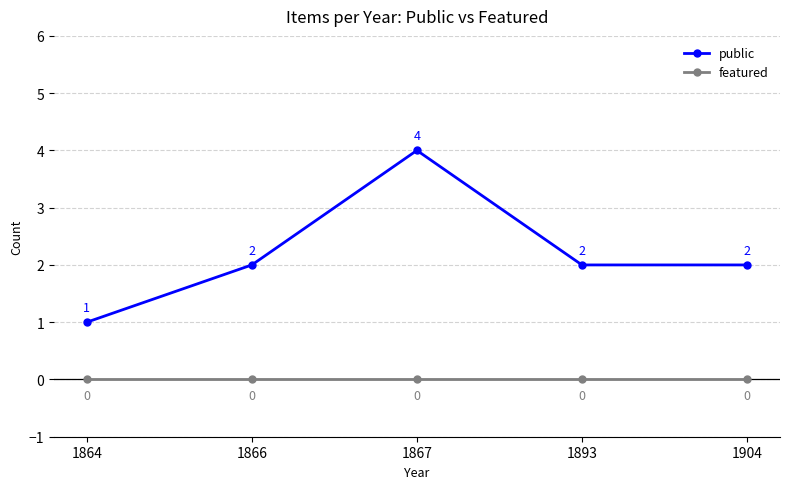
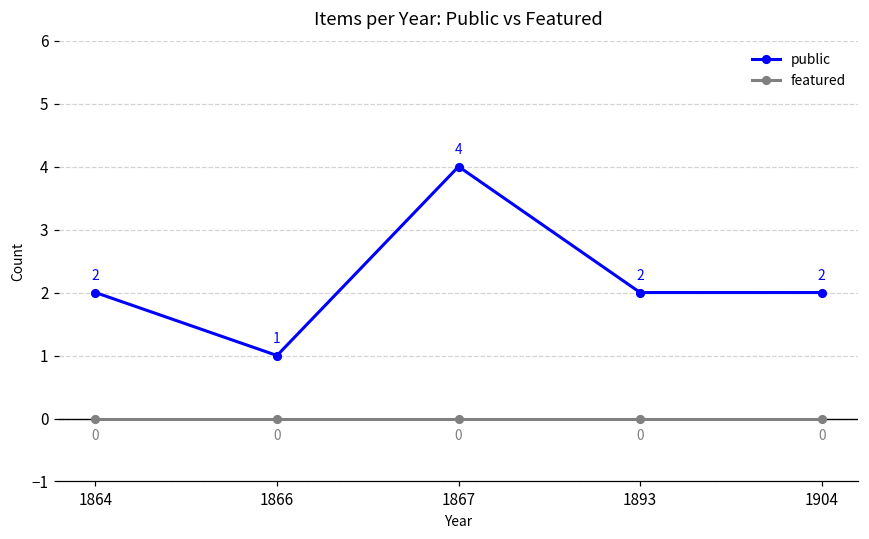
  {
    "public": {
-     "1864": 1,
-     "1866": 2,
+     "1864": 2,
+     "1866": 1,
      "1867": 4,
      "1893": 2,
      "1904": 2
    },
    "featured": {
      "1864": 0,
      "1866": 0,
      "1867": 0,
      "1893": 0,
      "1904": 0
    }
  }
